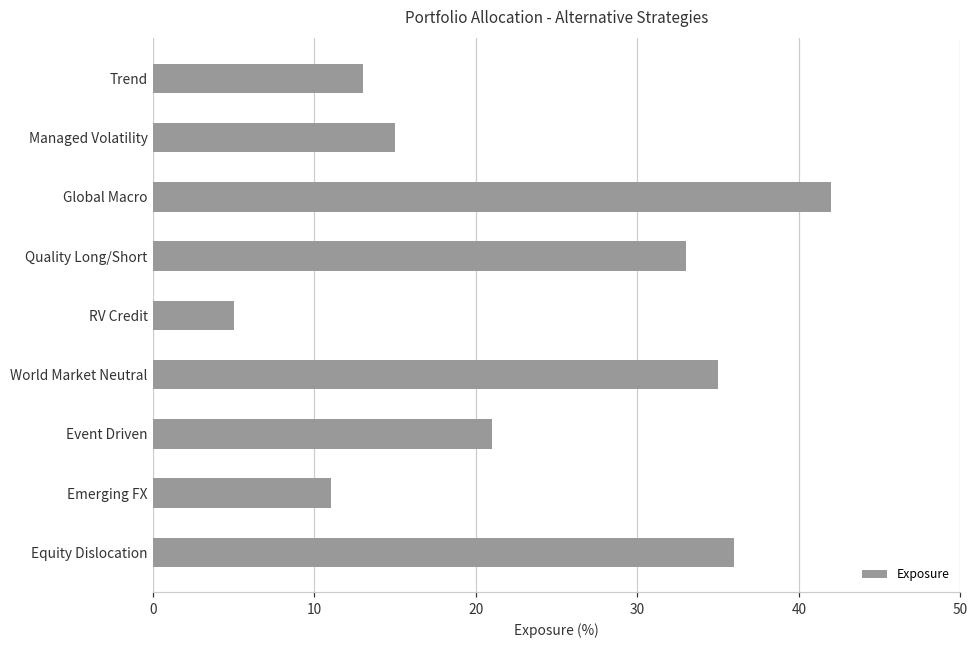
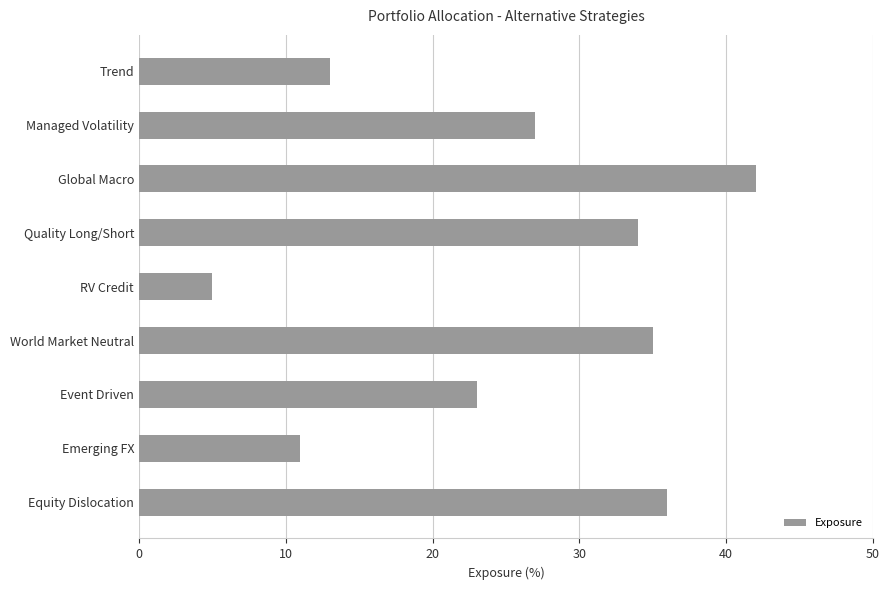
  {
    "Trend": 13,
-   "Managed Volatility": 15,
+   "Managed Volatility": 27,
    "Global Macro": 42,
-   "Quality Long/Short": 33,
+   "Quality Long/Short": 34,
    "RV Credit": 5,
    "World Market Neutral": 35,
-   "Event Driven": 21,
+   "Event Driven": 23,
    "Emerging FX": 11,
    "Equity Dislocation": 36
  }
